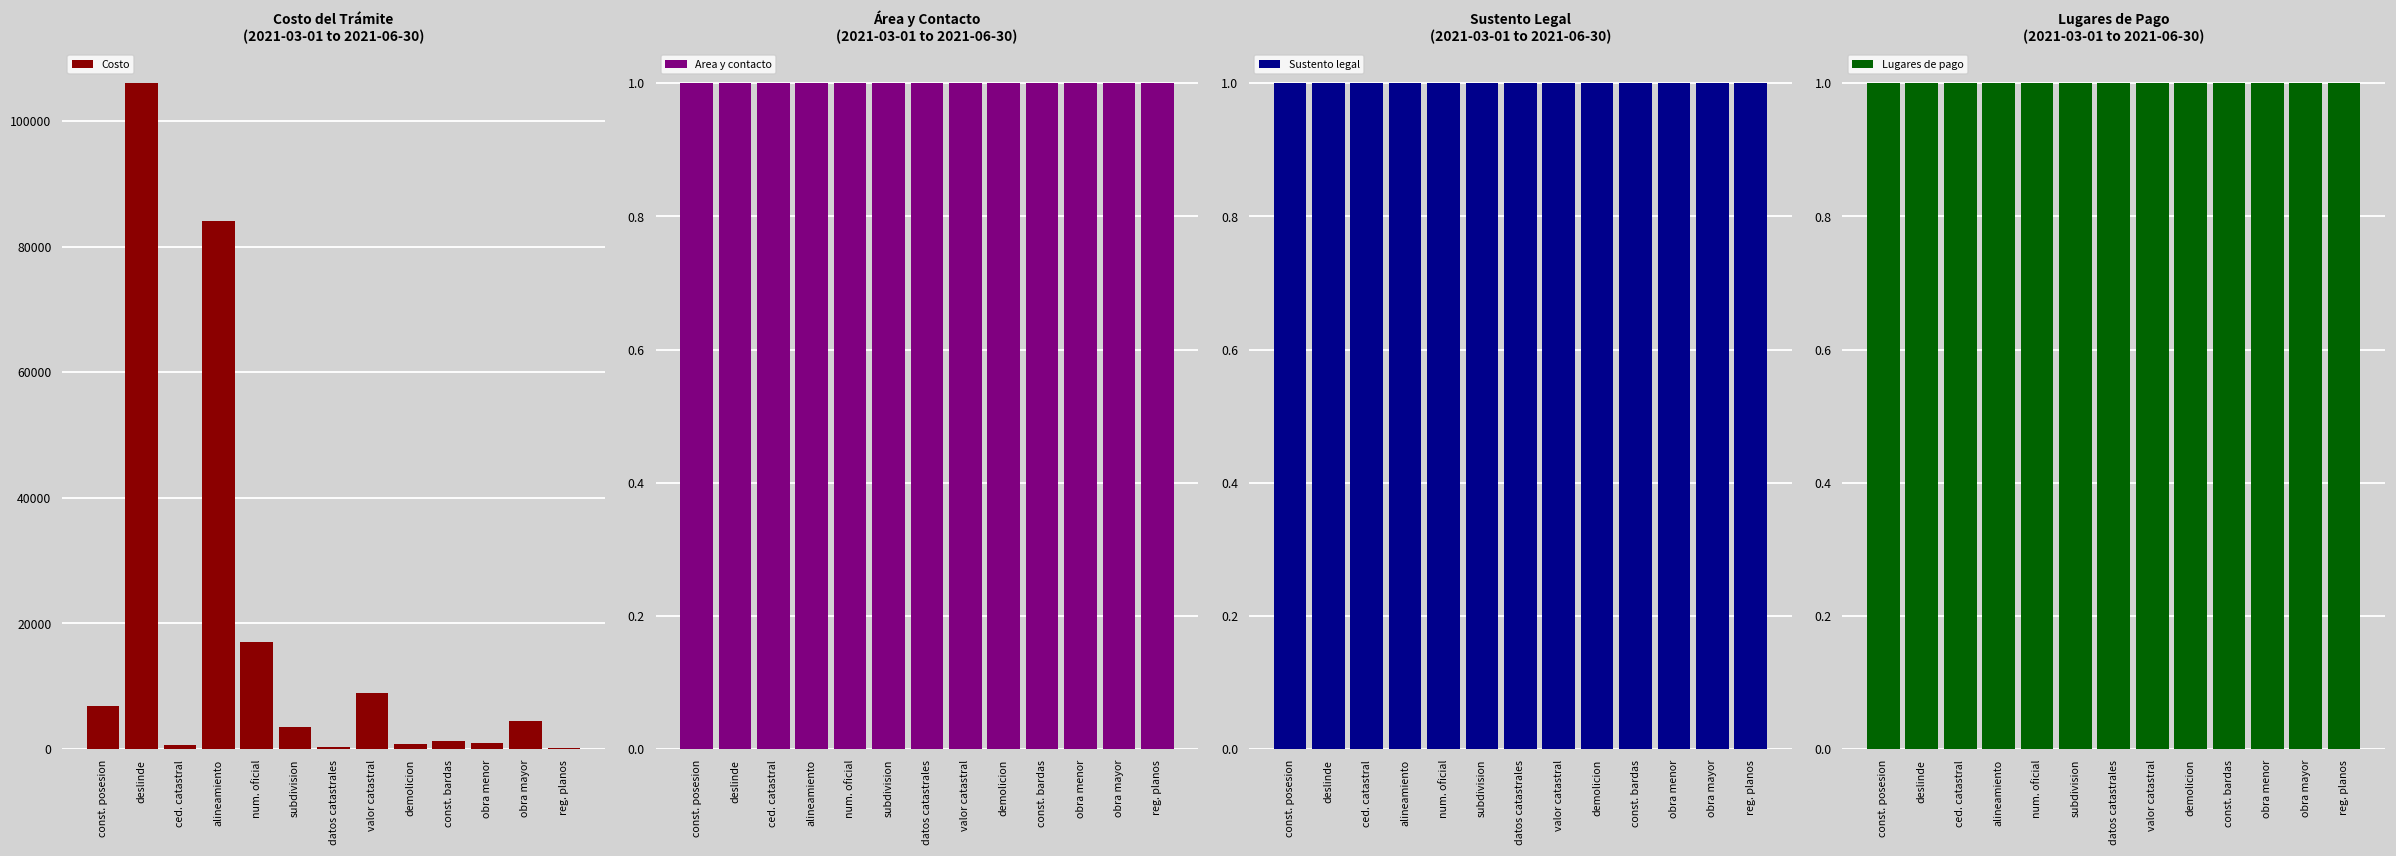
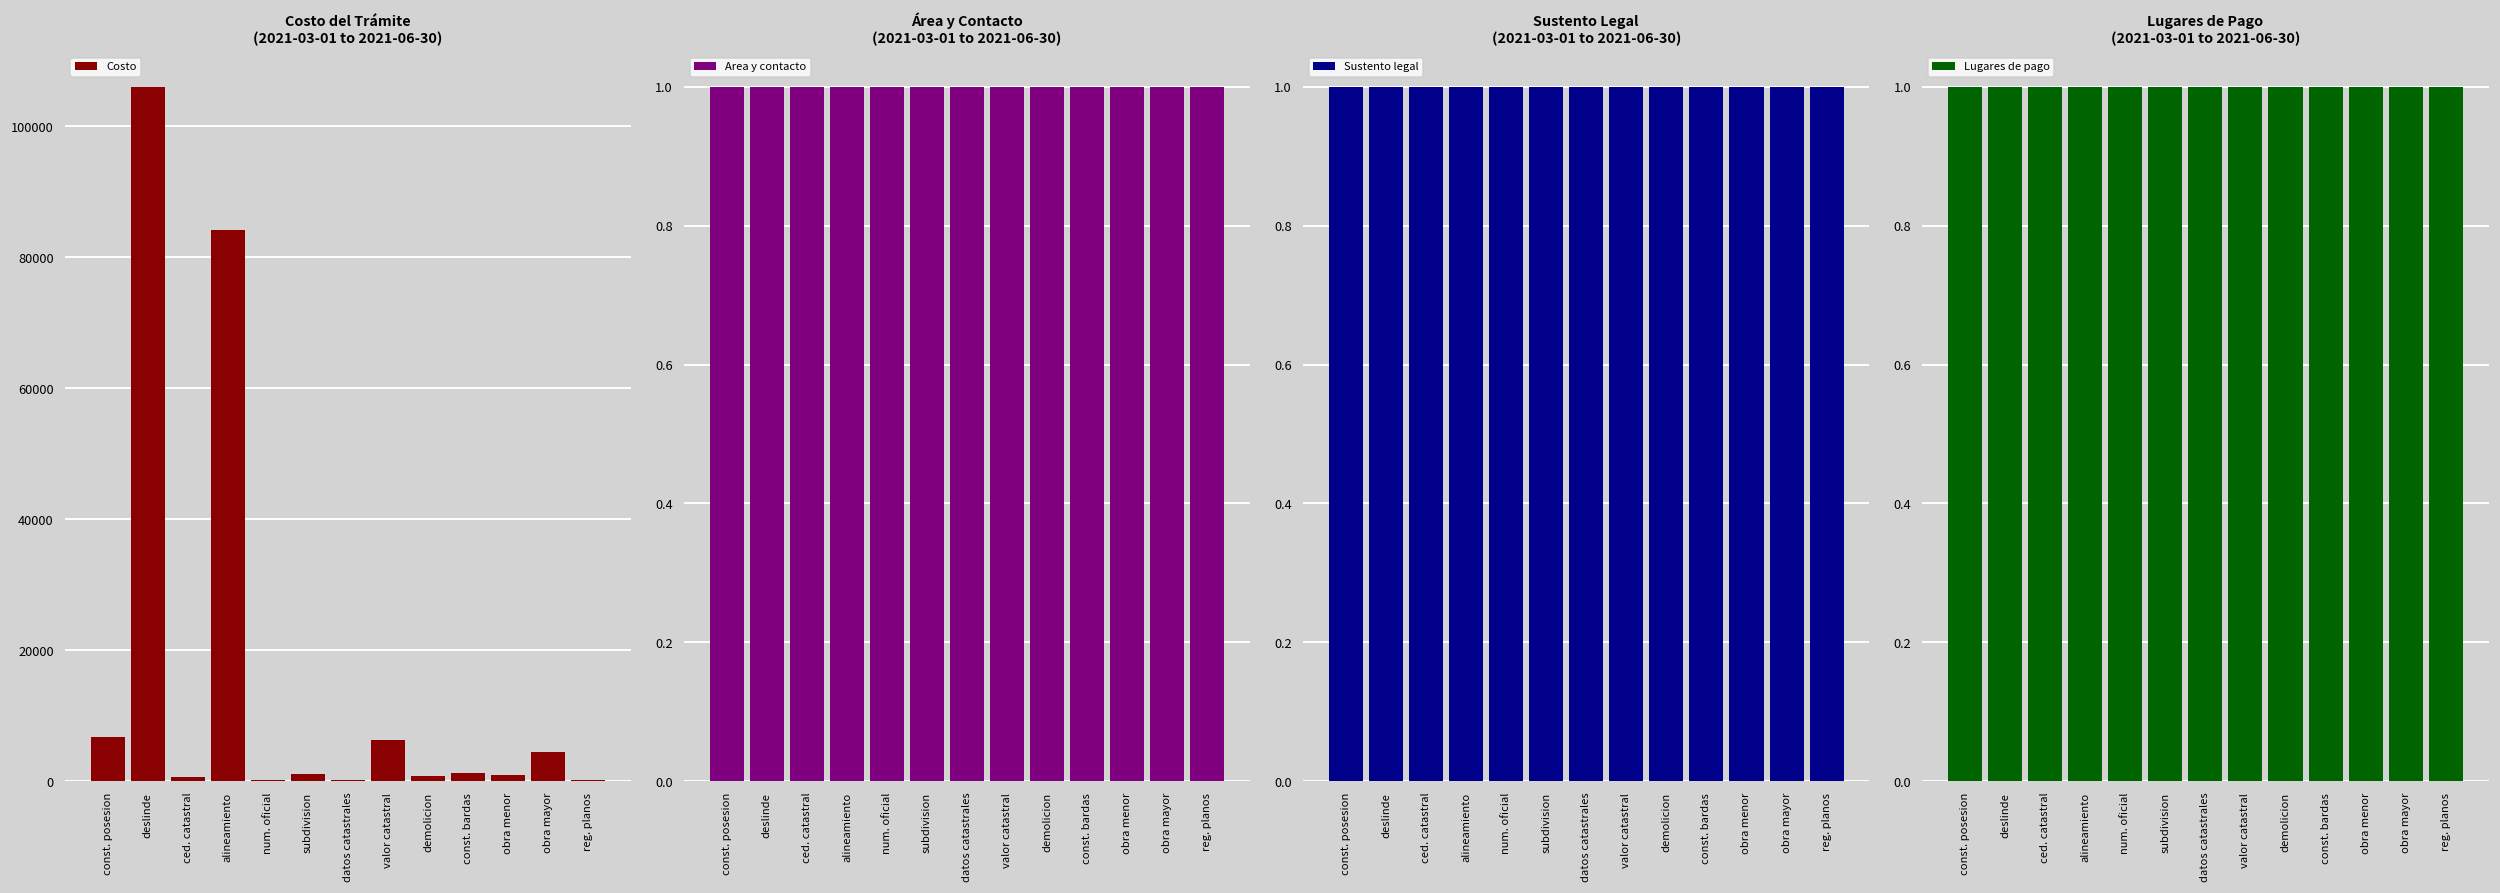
  {
    "Costo del Trámite (2021-03-01 to 2021-06-30)": {
      "const. posesion": 7000,
      "deslinde": 106000,
      "ced. catastral": 1000,
      "alineamiento": 84000,
-     "num. oficial": 17000,
-     "subdivision": 4000,
-     "valor catastral": 9000,
+     "num. oficial": 0,
+     "subdivision": 1000,
+     "valor catastral": 6000,
      "demolicion": 1000,
      "const. bardas": 1000,
      "obra menor": 1000,
      "obra mayor": 4000
    },
    "Área y Contacto (2021-03-01 to 2021-06-30)": {
      "const. posesion": 1.00,
      "deslinde": 1.00,
      "ced. catastral": 1.00,
      "alineamiento": 1.00,
      "num. oficial": 1.00,
      "subdivision": 1.00,
      "datos catastrales": 1.00,
      "valor catastral": 1.00,
      "demolicion": 1.00,
      "const. bardas": 1.00,
      "obra menor": 1.00,
      "obra mayor": 1.00,
      "reg. planos": 1.00
    },
    "Sustento Legal (2021-03-01 to 2021-06-30)": {
      "const. posesion": 1.00,
      "deslinde": 1.00,
      "ced. catastral": 1.00,
      "alineamiento": 1.00,
      "num. oficial": 1.00,
      "subdivision": 1.00,
      "datos catastrales": 1.00,
      "valor catastral": 1.00,
      "demolicion": 1.00,
      "const. bardas": 1.00,
      "obra menor": 1.00,
      "obra mayor": 1.00,
      "reg. planos": 1.00
    },
    "Lugares de Pago (2021-03-01 to 2021-06-30)": {
      "const. posesion": 1.00,
      "deslinde": 1.00,
      "ced. catastral": 1.00,
      "alineamiento": 1.00,
      "num. oficial": 1.00,
      "subdivision": 1.00,
      "datos catastrales": 1.00,
      "valor catastral": 1.00,
      "demolicion": 1.00,
      "const. bardas": 1.00,
      "obra menor": 1.00,
      "obra mayor": 1.00,
      "reg. planos": 1.00
    }
  }
